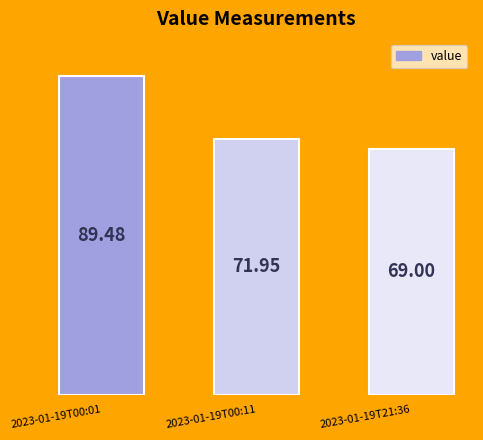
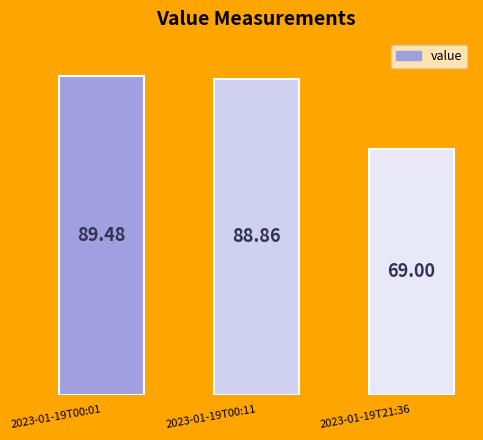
  {
    "2023-01-19T00:01": 89.48,
-   "2023-01-19T00:11": 71.95,
+   "2023-01-19T00:11": 88.86,
    "2023-01-19T21:36": 69.00
  }
